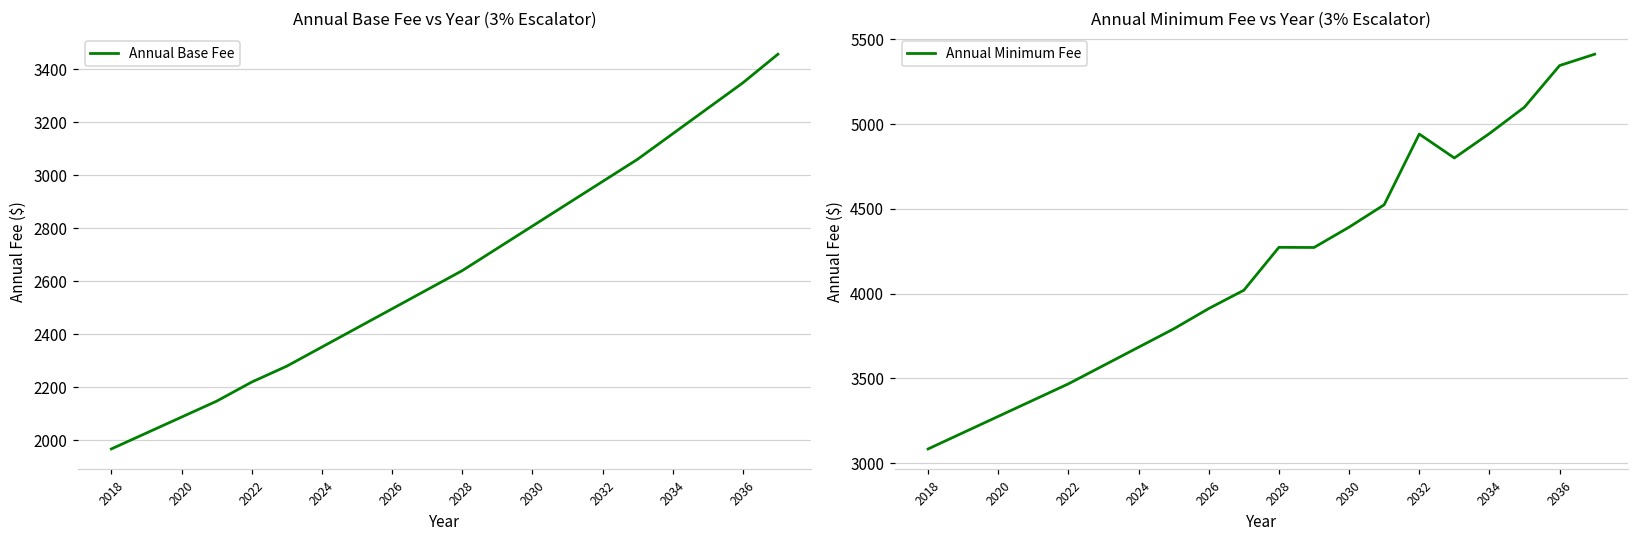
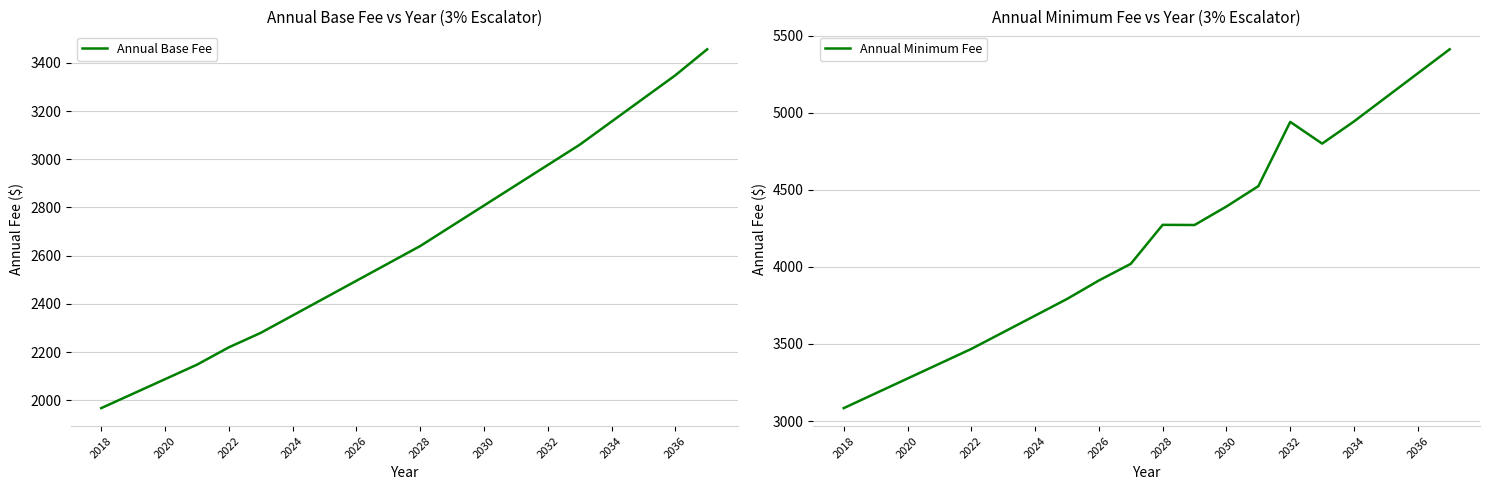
  {
    "Annual Base Fee vs Year (3% Escalator)": {
      "2018": 1970,
      "2020": 2090,
      "2022": 2220,
      "2024": 2350,
      "2026": 2500,
      "2028": 2640,
      "2030": 2810,
      "2032": 2980,
      "2034": 3160,
      "2036": 3350
    },
    "Annual Minimum Fee vs Year (3% Escalator)": {
      "2018": 3080,
      "2020": 3280,
      "2022": 3470,
      "2024": 3680,
      "2026": 3910,
      "2028": 4270,
      "2030": 4390,
      "2032": 4940,
      "2034": 4940,
-     "2036": 5350
+     "2036": 5260
    }
  }
